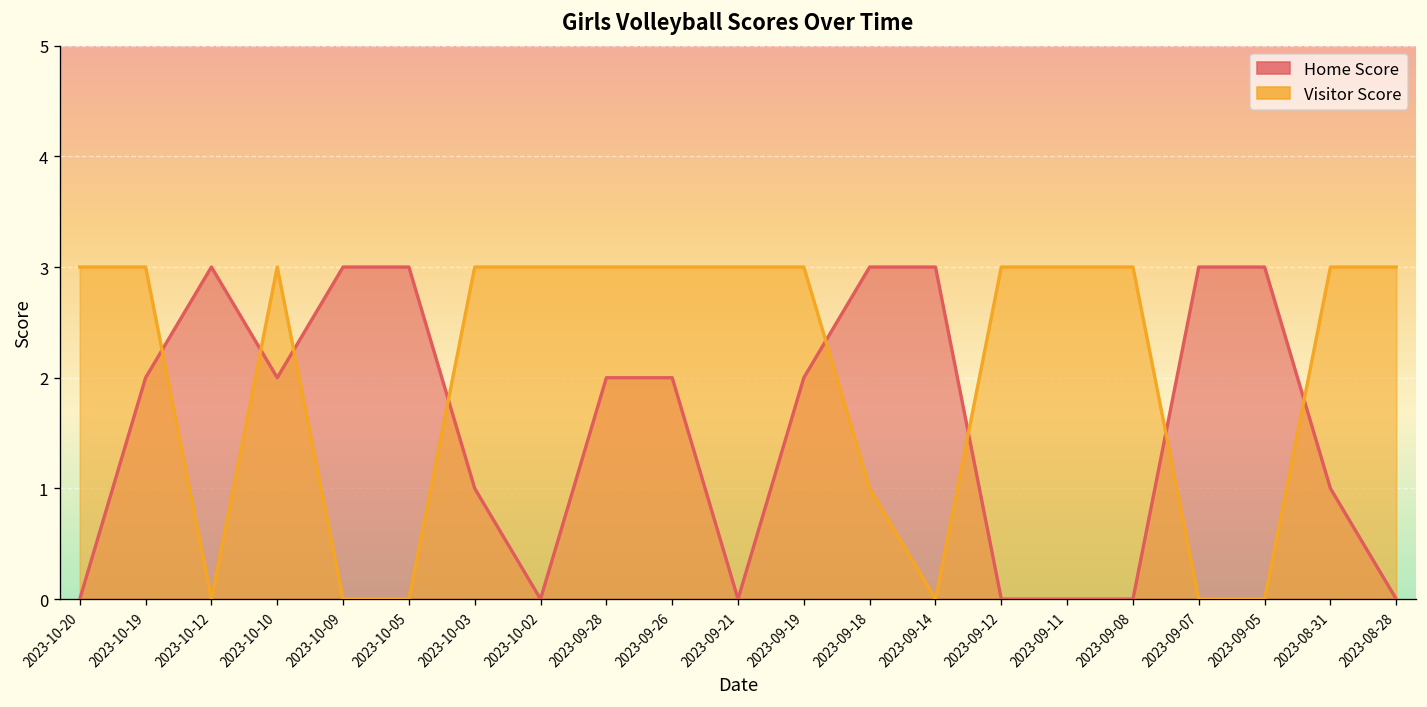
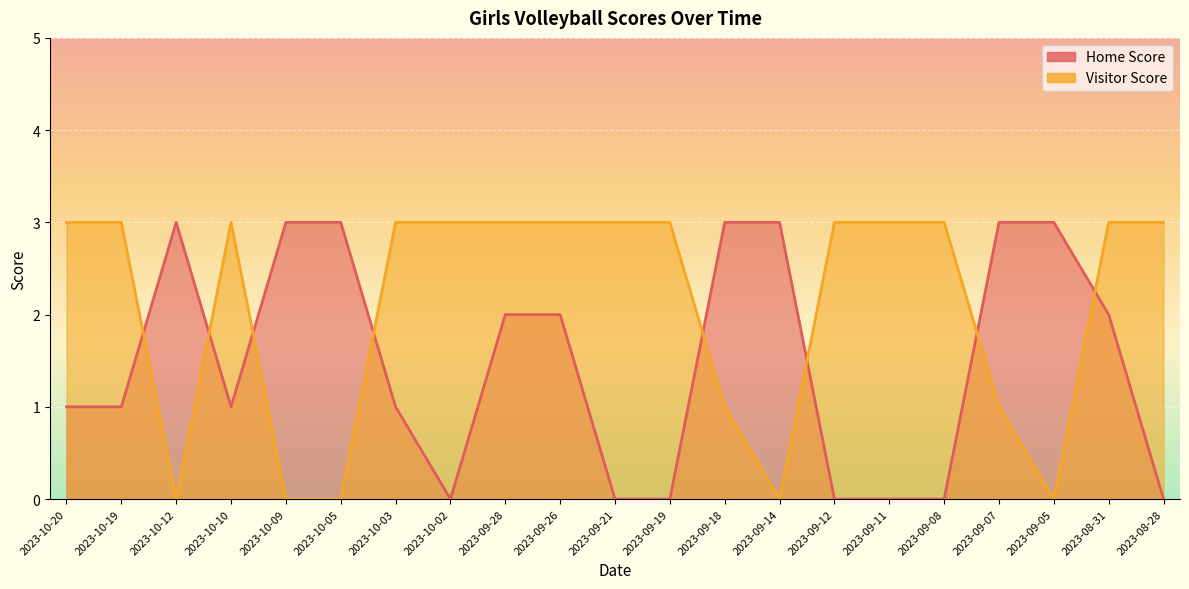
  {
    "Home Score": {
-     "2023-10-20": 0,
-     "2023-10-19": 2,
+     "2023-10-20": 1,
+     "2023-10-19": 1,
      "2023-10-12": 3,
-     "2023-10-10": 2,
+     "2023-10-10": 1,
      "2023-10-09": 3,
      "2023-10-05": 3,
      "2023-10-03": 1,
      "2023-10-02": 0,
      "2023-09-28": 2,
      "2023-09-26": 2,
      "2023-09-21": 0,
-     "2023-09-19": 2,
+     "2023-09-19": 0,
      "2023-09-18": 3,
      "2023-09-14": 3,
      "2023-09-12": 0,
      "2023-09-11": 0,
      "2023-09-08": 0,
      "2023-09-07": 3,
      "2023-09-05": 3,
-     "2023-08-31": 1,
+     "2023-08-31": 2,
      "2023-08-28": 0
    },
    "Visitor Score": {
      "2023-10-20": 3,
      "2023-10-19": 3,
      "2023-10-12": 0,
      "2023-10-10": 3,
      "2023-10-09": 0,
      "2023-10-05": 0,
      "2023-10-03": 3,
      "2023-10-02": 3,
      "2023-09-28": 3,
      "2023-09-26": 3,
      "2023-09-21": 3,
      "2023-09-19": 3,
      "2023-09-18": 1,
      "2023-09-14": 0,
      "2023-09-12": 3,
      "2023-09-11": 3,
      "2023-09-08": 3,
-     "2023-09-07": 0,
+     "2023-09-07": 1,
      "2023-09-05": 0,
      "2023-08-31": 3,
      "2023-08-28": 3
    }
  }
